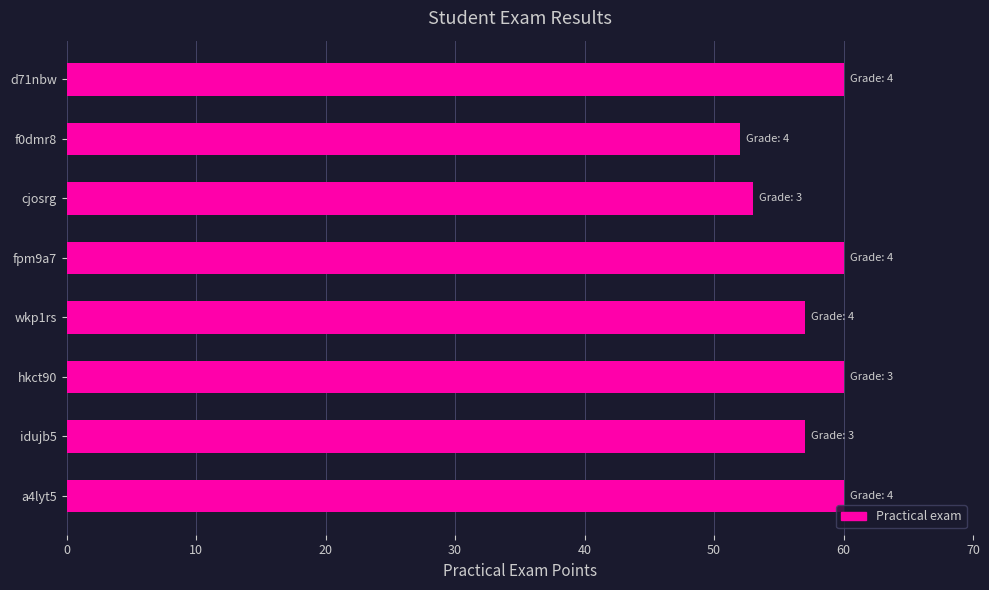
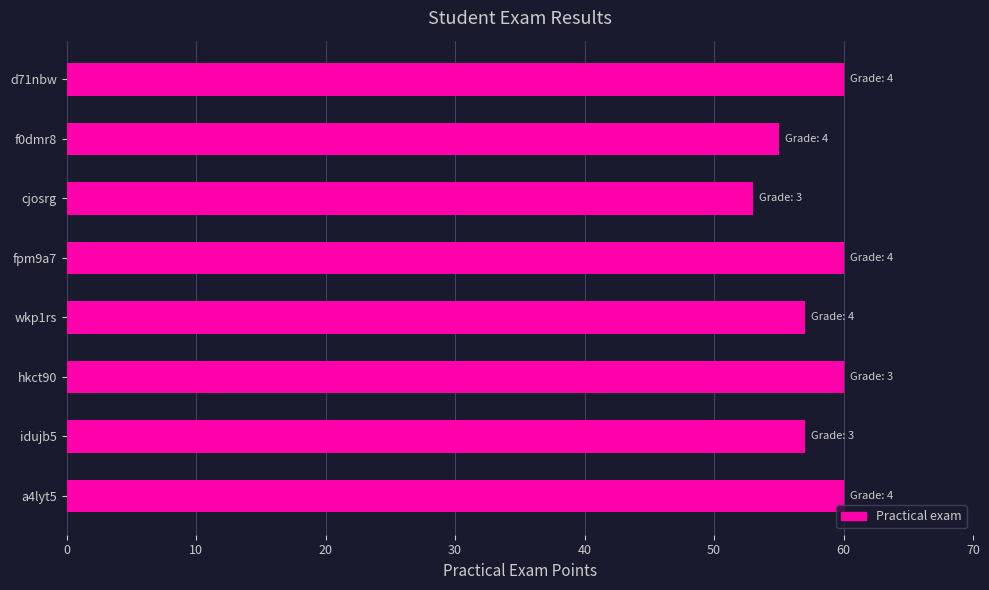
  {
-   "f0dmr8": 52
+   "f0dmr8": 55
  }
